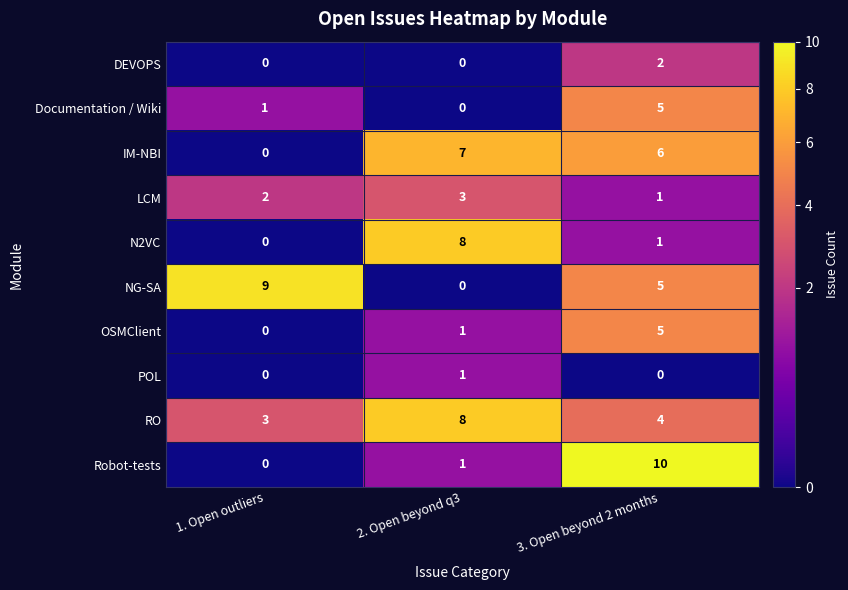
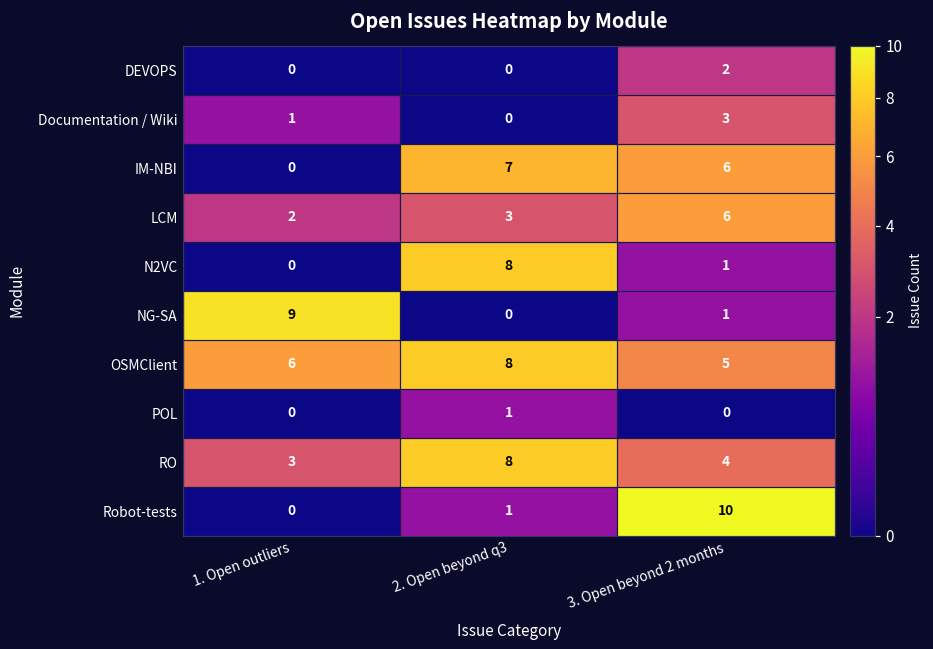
  {
    "DEVOPS": {
      "1. Open outliers": 0,
      "2. Open beyond q3": 0,
      "3. Open beyond 2 months": 2
    },
    "Documentation / Wiki": {
      "1. Open outliers": 1,
      "2. Open beyond q3": 0,
-     "3. Open beyond 2 months": 5
+     "3. Open beyond 2 months": 3
    },
    "IM-NBI": {
      "1. Open outliers": 0,
      "2. Open beyond q3": 7,
      "3. Open beyond 2 months": 6
    },
    "LCM": {
      "1. Open outliers": 2,
      "2. Open beyond q3": 3,
-     "3. Open beyond 2 months": 1
+     "3. Open beyond 2 months": 6
    },
    "N2VC": {
      "1. Open outliers": 0,
      "2. Open beyond q3": 8,
      "3. Open beyond 2 months": 1
    },
    "NG-SA": {
      "1. Open outliers": 9,
      "2. Open beyond q3": 0,
-     "3. Open beyond 2 months": 5
+     "3. Open beyond 2 months": 1
    },
    "OSMClient": {
-     "1. Open outliers": 0,
-     "2. Open beyond q3": 1,
+     "1. Open outliers": 6,
+     "2. Open beyond q3": 8,
      "3. Open beyond 2 months": 5
    },
    "POL": {
      "1. Open outliers": 0,
      "2. Open beyond q3": 1,
      "3. Open beyond 2 months": 0
    },
    "RO": {
      "1. Open outliers": 3,
      "2. Open beyond q3": 8,
      "3. Open beyond 2 months": 4
    },
    "Robot-tests": {
      "1. Open outliers": 0,
      "2. Open beyond q3": 1,
      "3. Open beyond 2 months": 10
    }
  }
